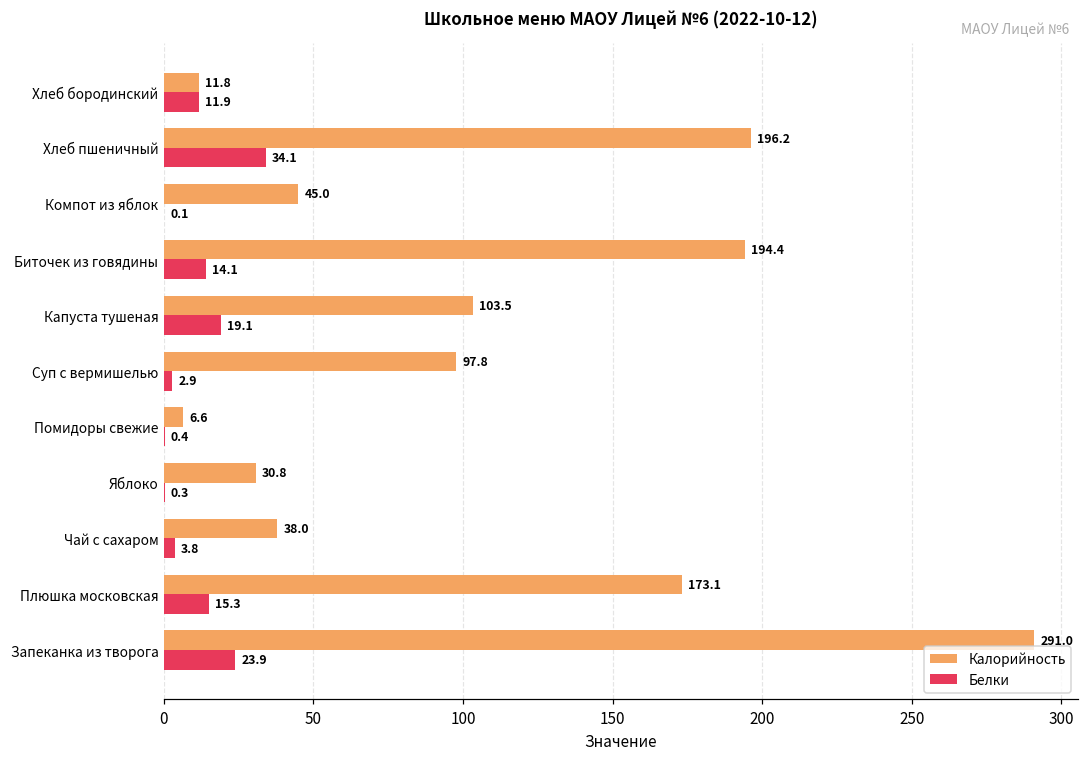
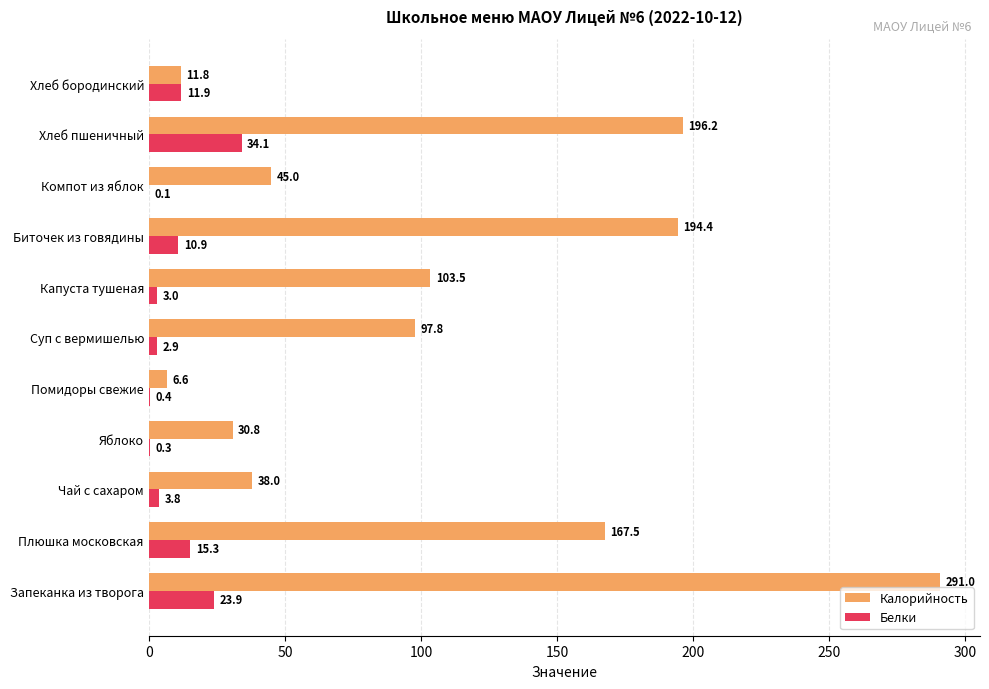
  {
    "Калорийность": {
      "Хлеб бородинский": 11.8,
      "Хлеб пшеничный": 196.2,
      "Компот из яблок": 45.0,
      "Биточек из говядины": 194.4,
      "Капуста тушеная": 103.5,
      "Суп с вермишелью": 97.8,
      "Помидоры свежие": 6.6,
      "Яблоко": 30.8,
      "Чай с сахаром": 38.0,
-     "Плюшка московская": 173.1
+     "Плюшка московская": 167.5
    },
    "Белки": {
      "Хлеб бородинский": 11.9,
      "Хлеб пшеничный": 34.1,
      "Компот из яблок": 0.1,
-     "Биточек из говядины": 14.1,
-     "Капуста тушеная": 19.1,
+     "Биточек из говядины": 10.9,
+     "Капуста тушеная": 3.0,
      "Суп с вермишелью": 2.9,
      "Помидоры свежие": 0.4,
      "Яблоко": 0.3,
      "Чай с сахаром": 3.8,
      "Плюшка московская": 15.3,
      "Запеканка из творога": 23.9
    }
  }
